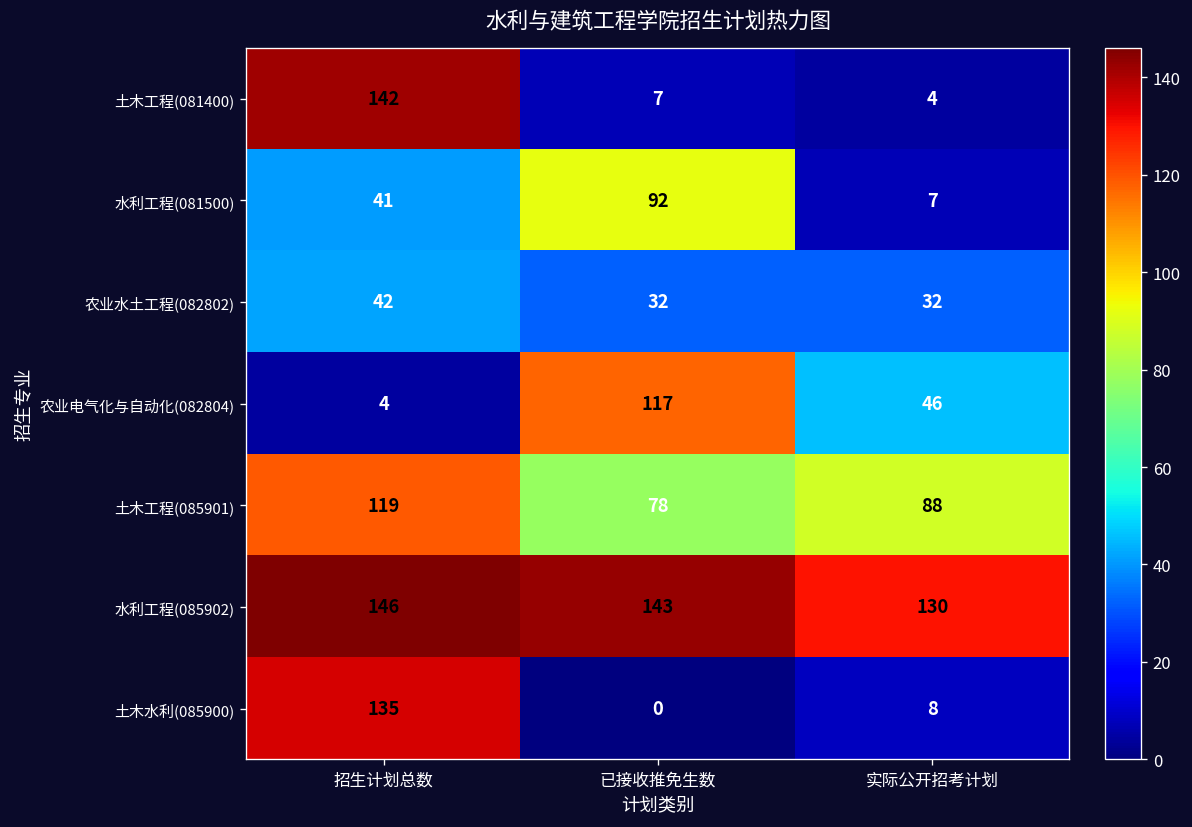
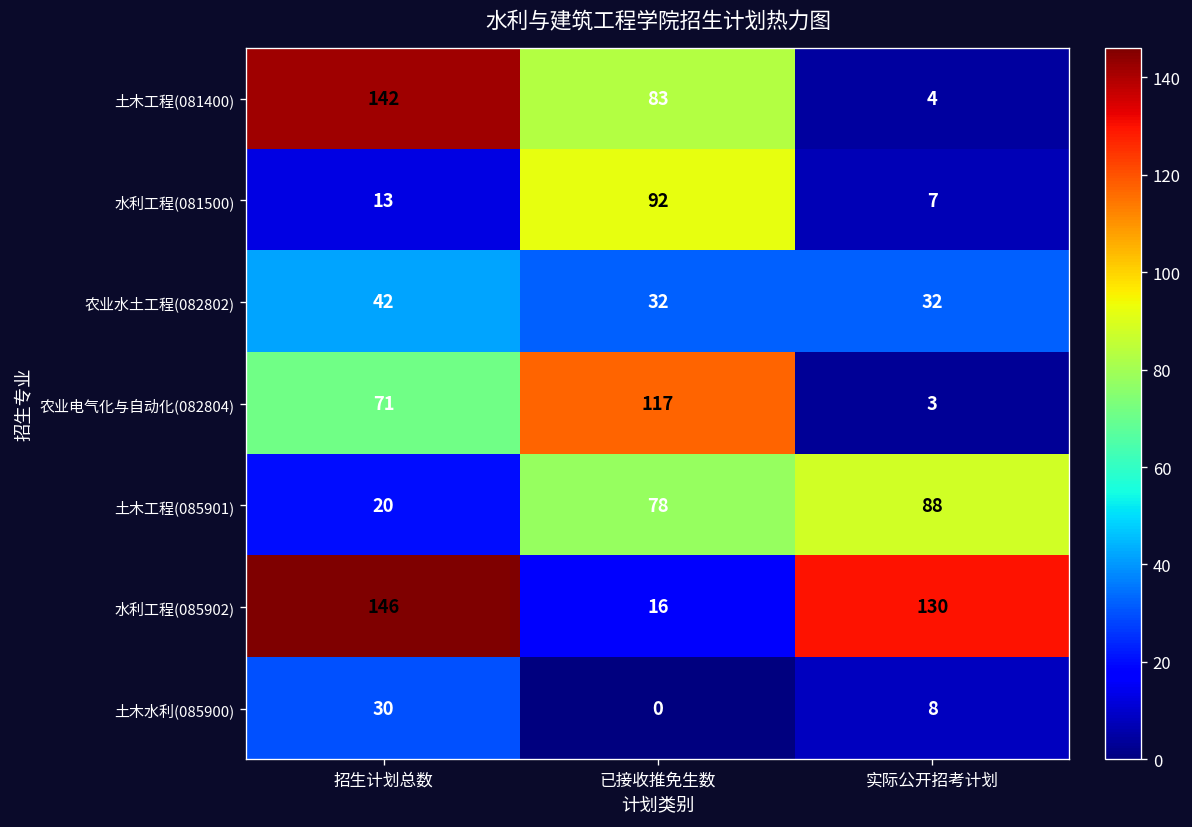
  {
    "土木工程(081400)": {
      "招生计划总数": 142,
-     "已接收推免生数": 7,
+     "已接收推免生数": 83,
      "实际公开招考计划": 4
    },
    "水利工程(081500)": {
-     "招生计划总数": 41,
+     "招生计划总数": 13,
      "已接收推免生数": 92,
      "实际公开招考计划": 7
    },
    "农业水土工程(082802)": {
      "招生计划总数": 42,
      "已接收推免生数": 32,
      "实际公开招考计划": 32
    },
    "农业电气化与自动化(082804)": {
-     "招生计划总数": 4,
+     "招生计划总数": 71,
      "已接收推免生数": 117,
-     "实际公开招考计划": 46
+     "实际公开招考计划": 3
    },
    "土木工程(085901)": {
-     "招生计划总数": 119,
+     "招生计划总数": 20,
      "已接收推免生数": 78,
      "实际公开招考计划": 88
    },
    "水利工程(085902)": {
      "招生计划总数": 146,
-     "已接收推免生数": 143,
+     "已接收推免生数": 16,
      "实际公开招考计划": 130
    },
    "土木水利(085900)": {
-     "招生计划总数": 135,
+     "招生计划总数": 30,
      "已接收推免生数": 0,
      "实际公开招考计划": 8
    }
  }
